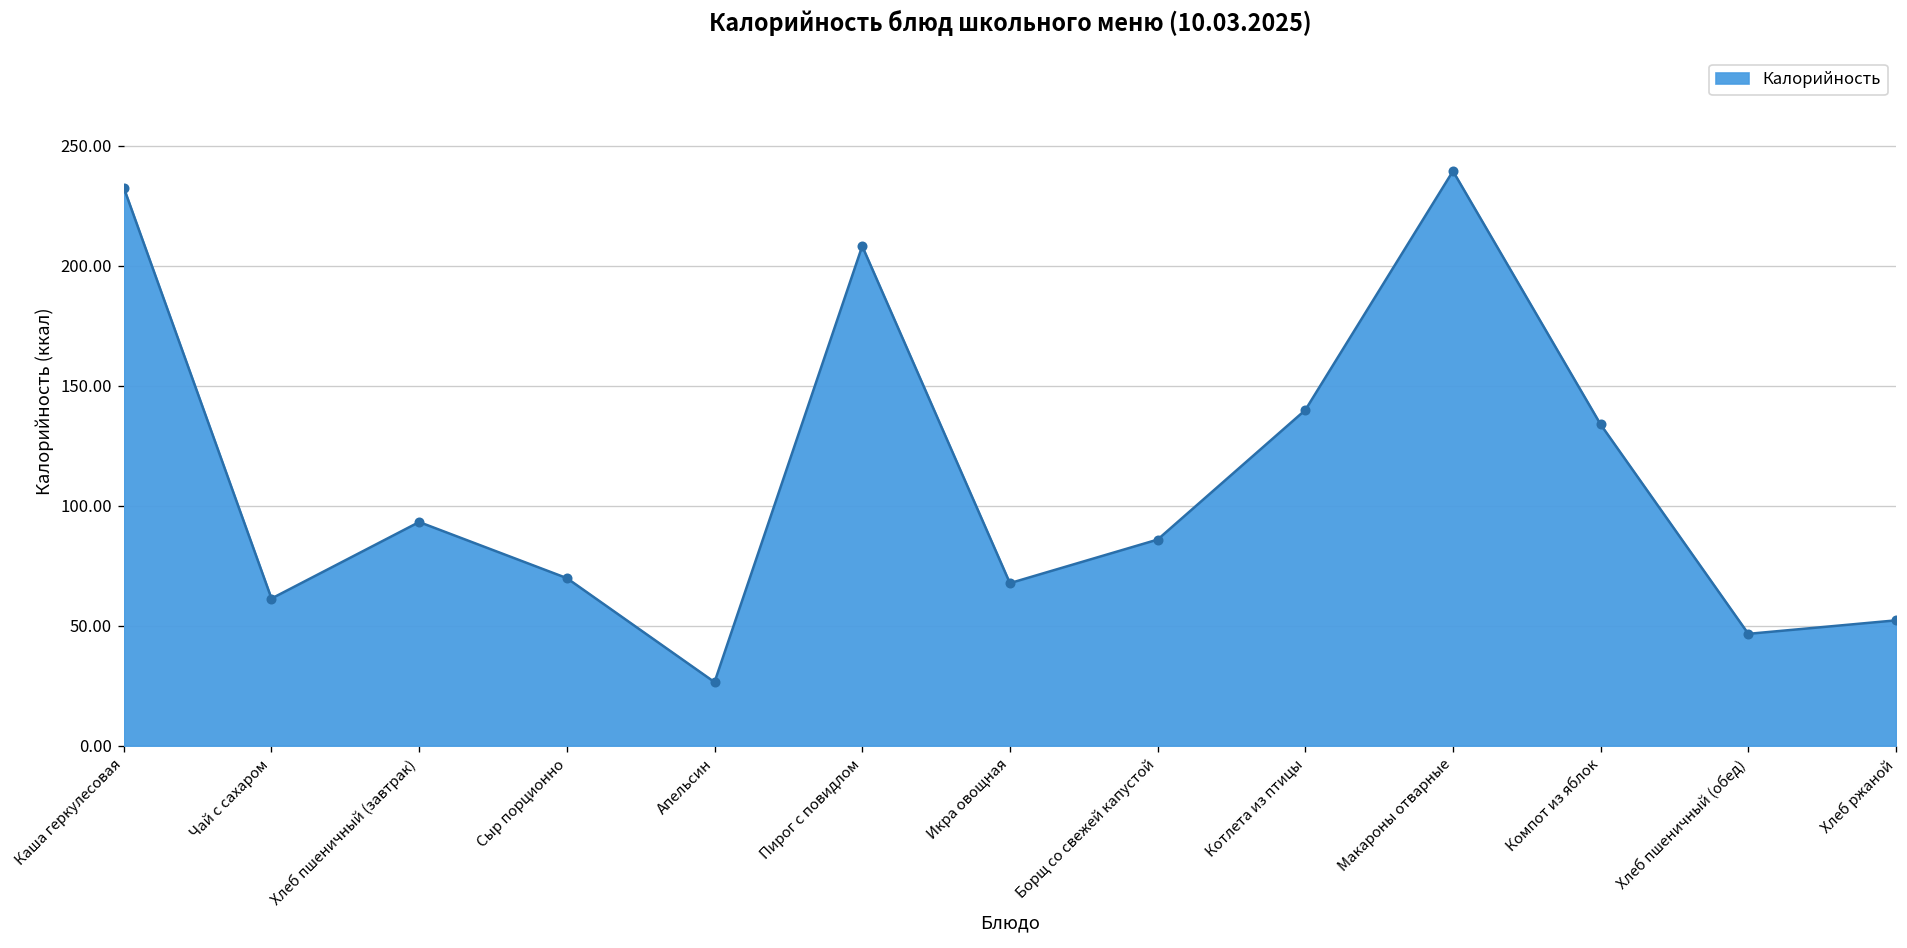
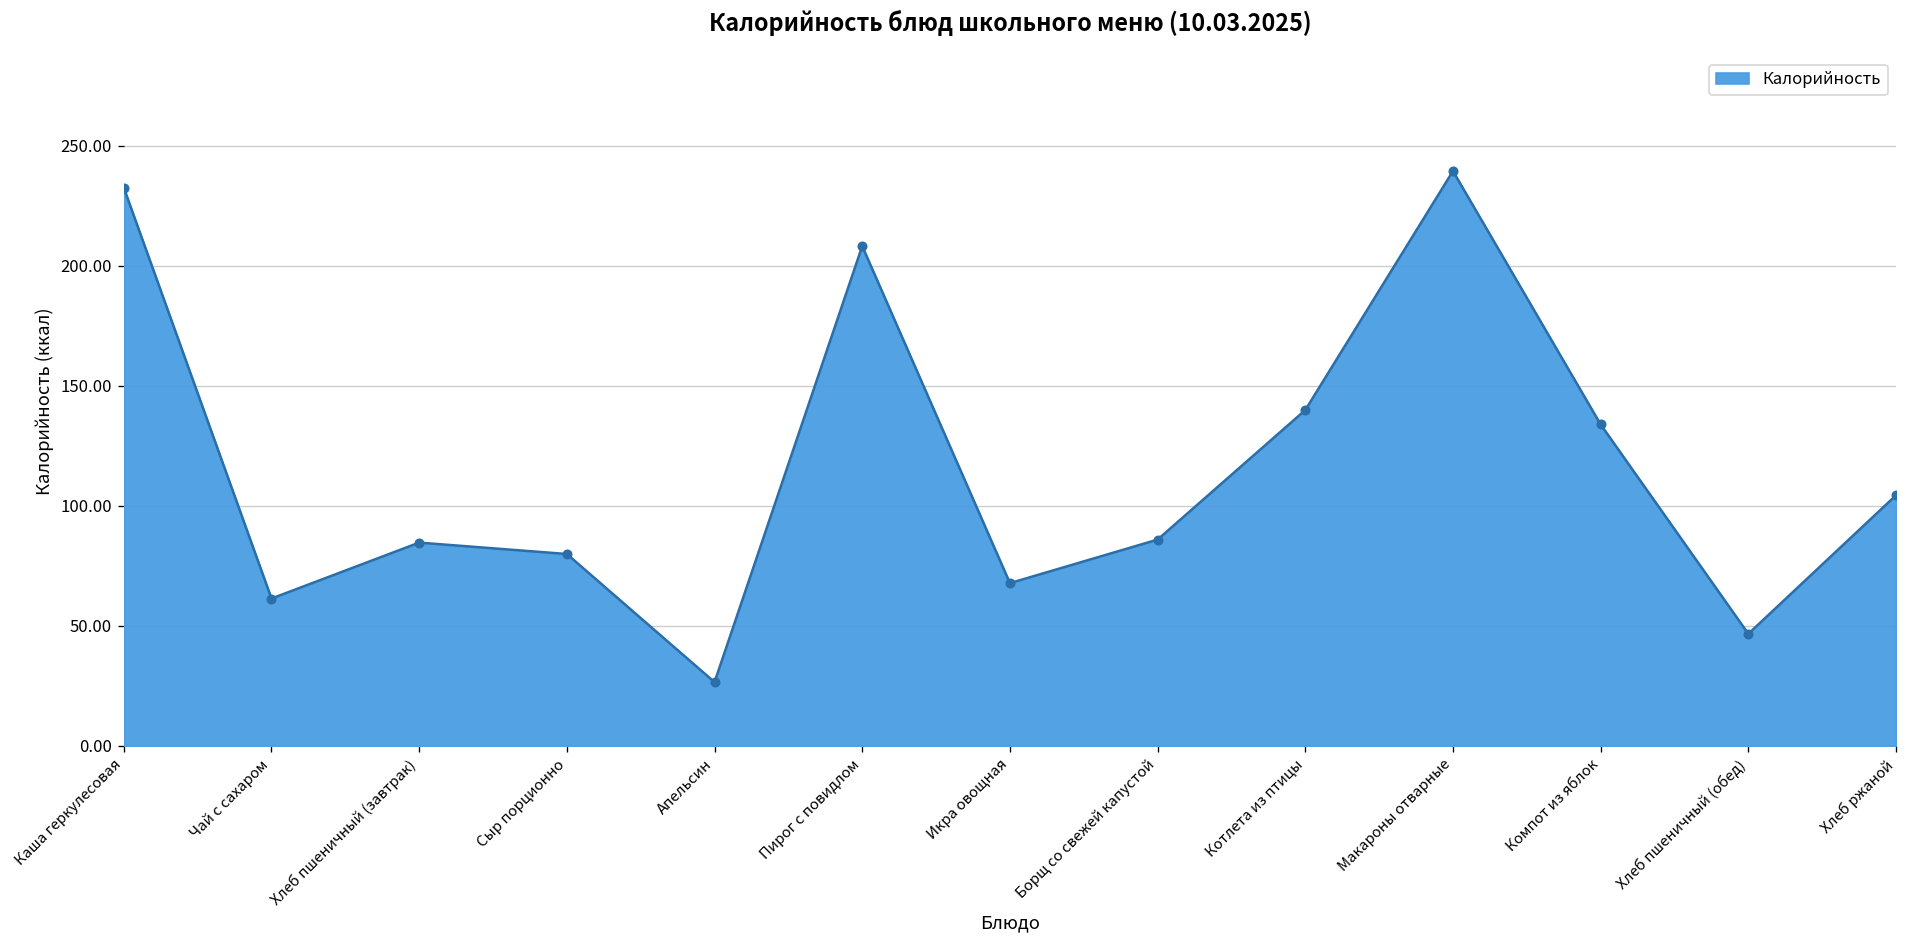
  {
    "Каша геркулесовая": 232,
    "Чай с сахаром": 61,
-   "Хлеб пшеничный (завтрак)": 93,
-   "Сыр порционно": 70,
+   "Хлеб пшеничный (завтрак)": 85,
+   "Сыр порционно": 80,
    "Апельсин": 26,
    "Пирог с повидлом": 208,
    "Икра овощная": 68,
    "Борщ со свежей капустой": 86,
    "Котлета из птицы": 140,
    "Макароны отварные": 239,
    "Компот из яблок": 134,
    "Хлеб пшеничный (обед)": 47,
-   "Хлеб ржаной": 52
+   "Хлеб ржаной": 104
  }
